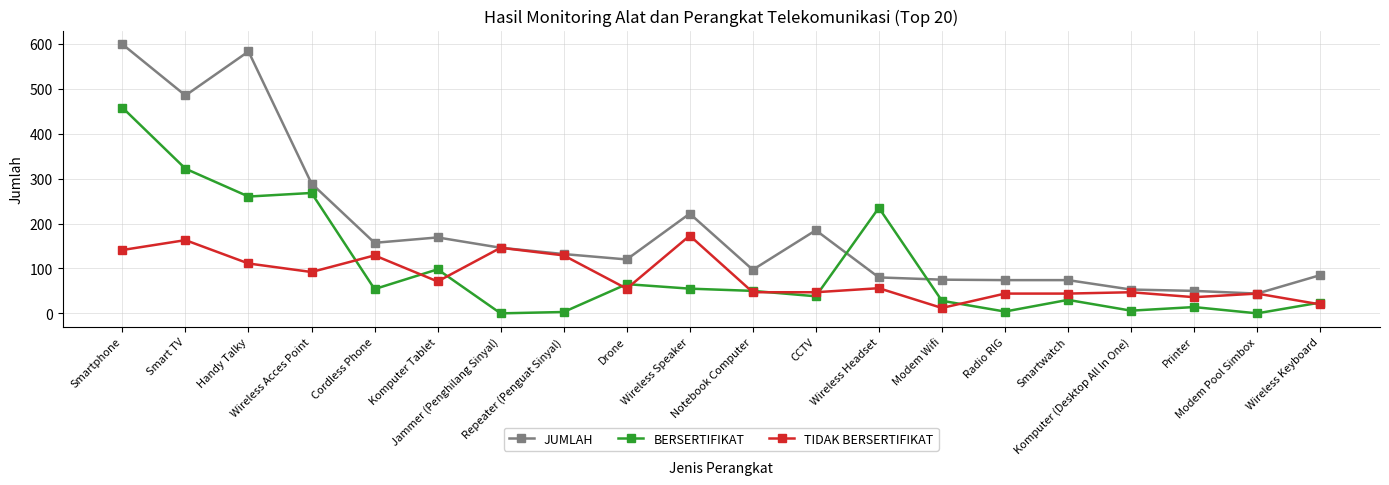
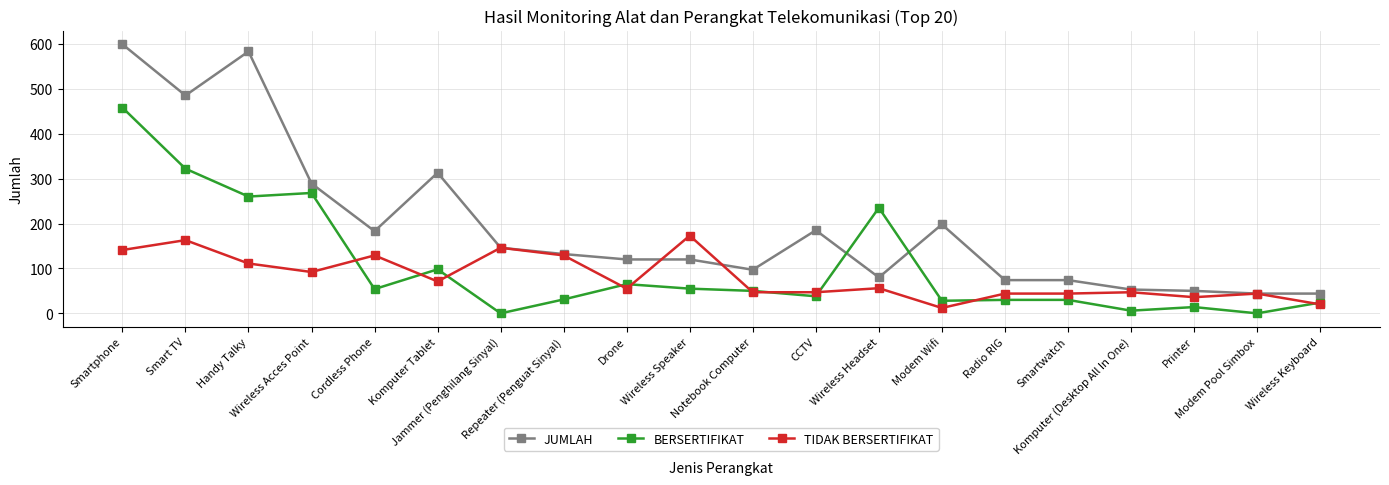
  {
    "JUMLAH": {
      "Smartphone": 600,
      "Smart TV": 490,
      "Handy Talky": 580,
      "Wireless Acces Point": 290,
-     "Cordless Phone": 160,
-     "Komputer Tablet": 170,
+     "Cordless Phone": 180,
+     "Komputer Tablet": 310,
      "Drone": 120,
-     "Wireless Speaker": 220,
+     "Wireless Speaker": 120,
      "Notebook Computer": 100,
      "CCTV": 190,
      "Wireless Headset": 80,
-     "Modem Wifi": 80,
+     "Modem Wifi": 200,
      "Radio RIG": 70,
      "Smartwatch": 70,
      "Komputer (Desktop All In One)": 50,
      "Printer": 50,
-     "Wireless Keyboard": 90
+     "Wireless Keyboard": 40
    },
    "BERSERTIFIKAT": {
      "Smartphone": 460,
      "Smart TV": 320,
      "Handy Talky": 260,
      "Wireless Acces Point": 270,
      "Cordless Phone": 50,
      "Komputer Tablet": 100,
      "Jammer (Penghilang Sinyal)": 0,
-     "Repeater (Penguat Sinyal)": 0,
+     "Repeater (Penguat Sinyal)": 30,
      "Drone": 70,
      "Wireless Speaker": 60,
      "CCTV": 40,
      "Wireless Headset": 240,
      "Modem Wifi": 30,
-     "Radio RIG": 0,
+     "Radio RIG": 30,
      "Smartwatch": 30,
      "Komputer (Desktop All In One)": 10,
      "Printer": 10,
      "Modem Pool Simbox": 0
    },
    "TIDAK BERSERTIFIKAT": {
      "Smartphone": 140,
      "Smart TV": 160,
      "Handy Talky": 110,
      "Wireless Acces Point": 90,
      "Cordless Phone": 130,
      "Komputer Tablet": 70,
      "Drone": 60,
      "Wireless Speaker": 170,
      "CCTV": 50,
      "Wireless Headset": 60,
      "Modem Wifi": 10,
      "Radio RIG": 40,
      "Smartwatch": 40,
      "Komputer (Desktop All In One)": 50,
      "Printer": 40
    }
  }
